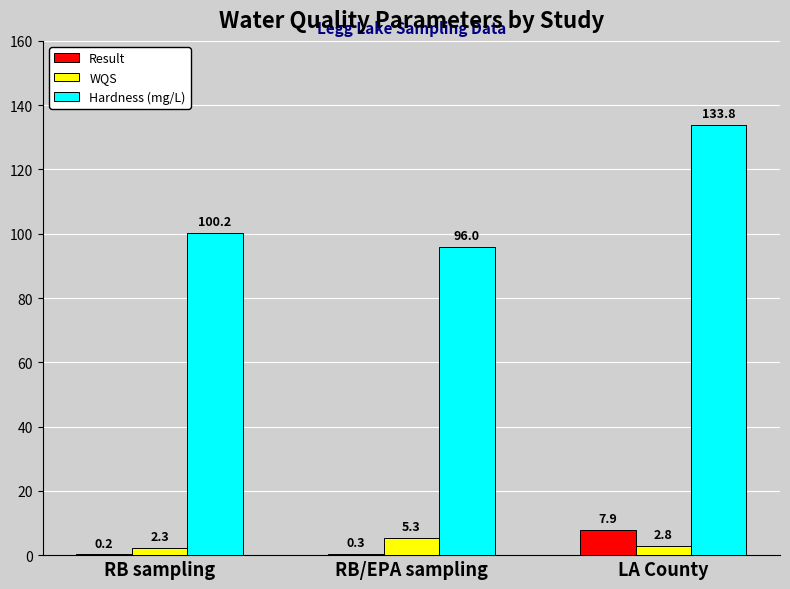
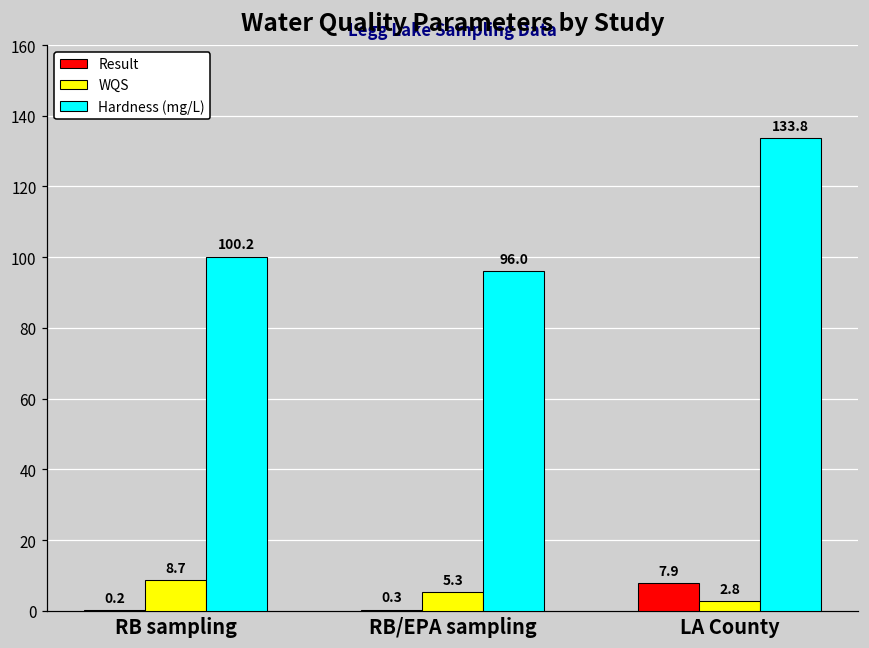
  {
    "Result": {
      "RB sampling": 0.2,
      "RB/EPA sampling": 0.3,
      "LA County": 7.9
    },
    "WQS": {
-     "RB sampling": 2.3,
+     "RB sampling": 8.7,
      "RB/EPA sampling": 5.3,
      "LA County": 2.8
    },
    "Hardness (mg/L)": {
      "RB sampling": 100.2,
      "RB/EPA sampling": 96.0,
      "LA County": 133.8
    }
  }
